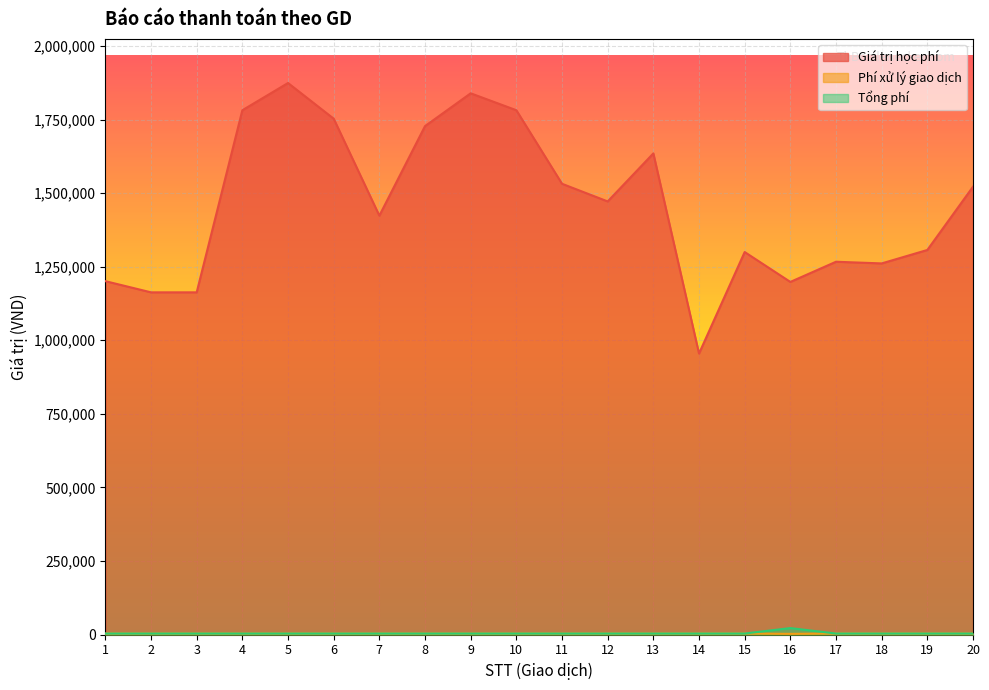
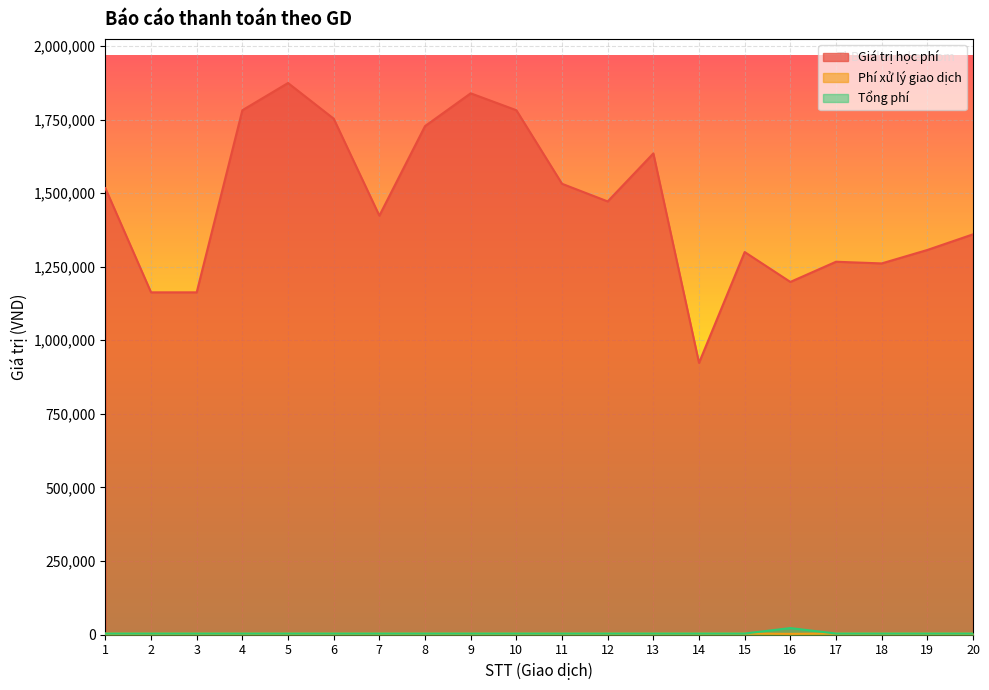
  {
    "Giá trị học phí": {
-     "1": "1,200,000",
+     "1": "1,520,000",
      "2": "1,160,000",
      "3": "1,160,000",
      "4": "1,780,000",
      "5": "1,870,000",
      "6": "1,750,000",
      "7": "1,420,000",
      "8": "1,730,000",
      "9": "1,840,000",
      "10": "1,780,000",
      "11": "1,530,000",
      "12": "1,470,000",
      "13": "1,640,000",
-     "14": "960,000",
+     "14": "920,000",
      "15": "1,300,000",
      "16": "1,200,000",
      "17": "1,270,000",
      "18": "1,260,000",
      "19": "1,310,000",
-     "20": "1,520,000"
+     "20": "1,360,000"
    },
    "Phí xử lý giao dịch": {
      "16": "0"
    },
    "Tổng phí": {
      "16": "20,000"
    }
  }
